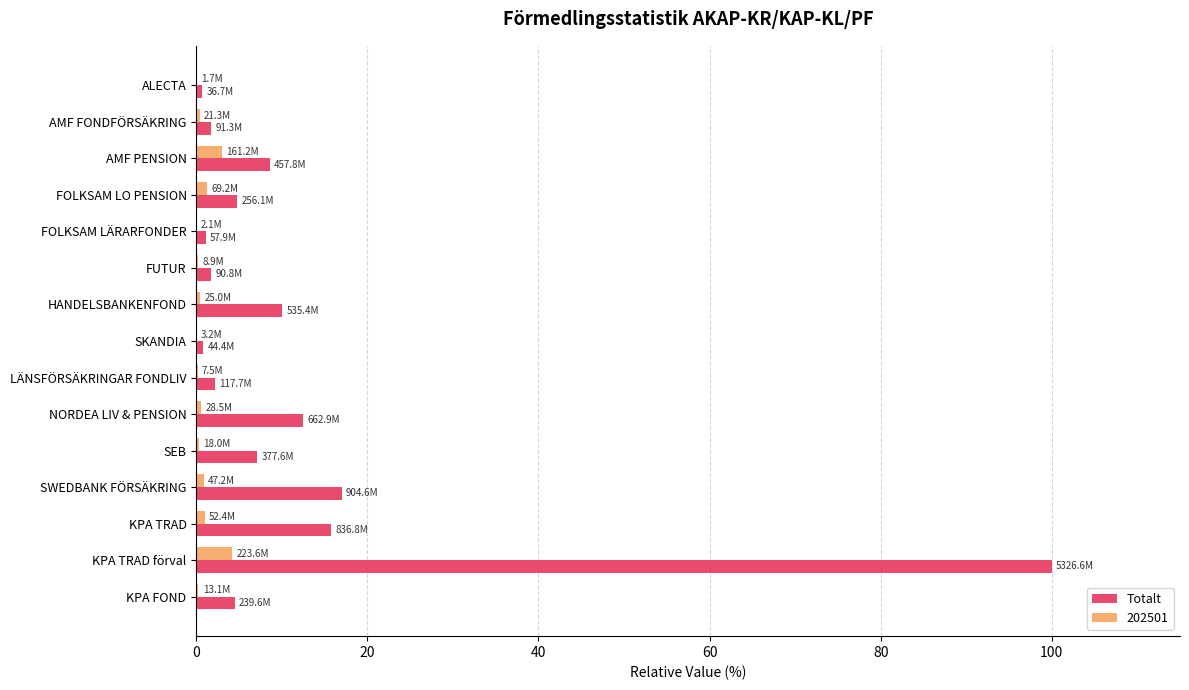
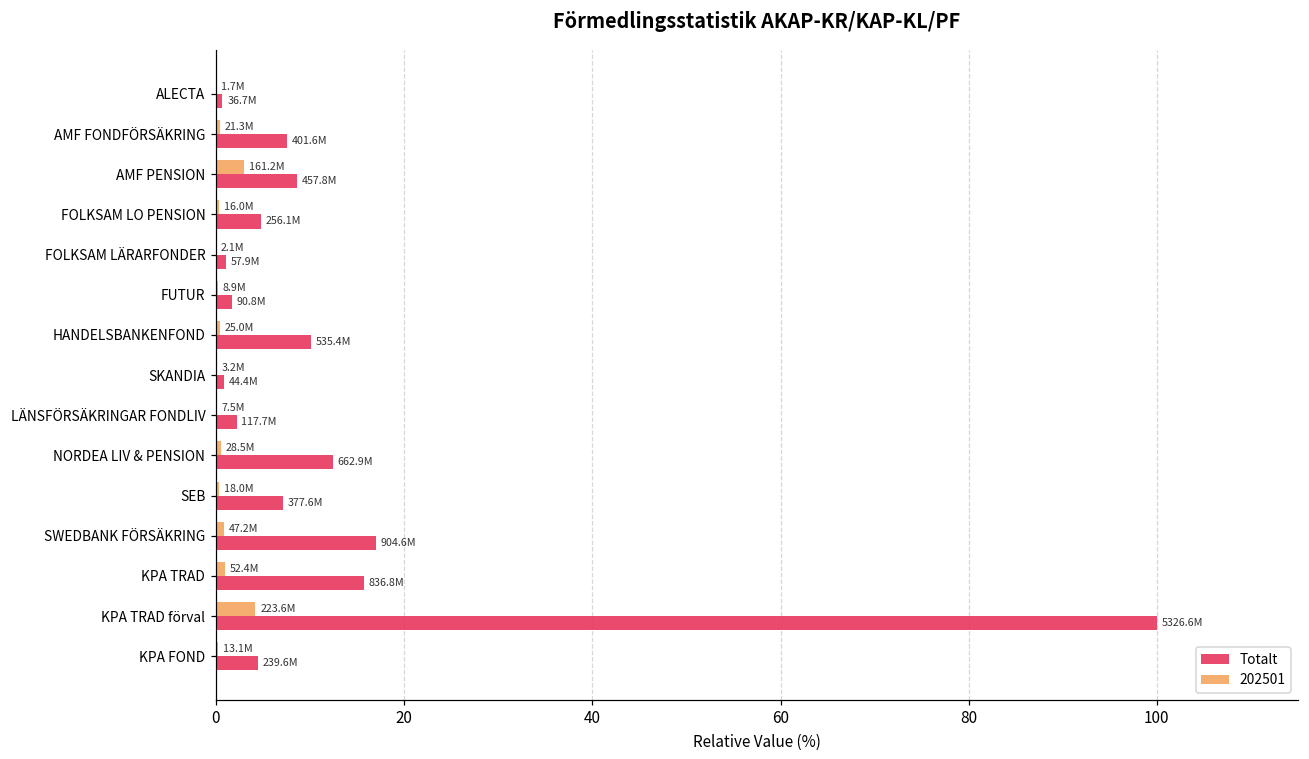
  {
    "Totalt": {
-     "AMF FONDFÖRSÄKRING": "91.3M"
+     "AMF FONDFÖRSÄKRING": "401.6M"
    },
    "202501": {
-     "FOLKSAM LO PENSION": "69.2M"
+     "FOLKSAM LO PENSION": "16.0M"
    }
  }
